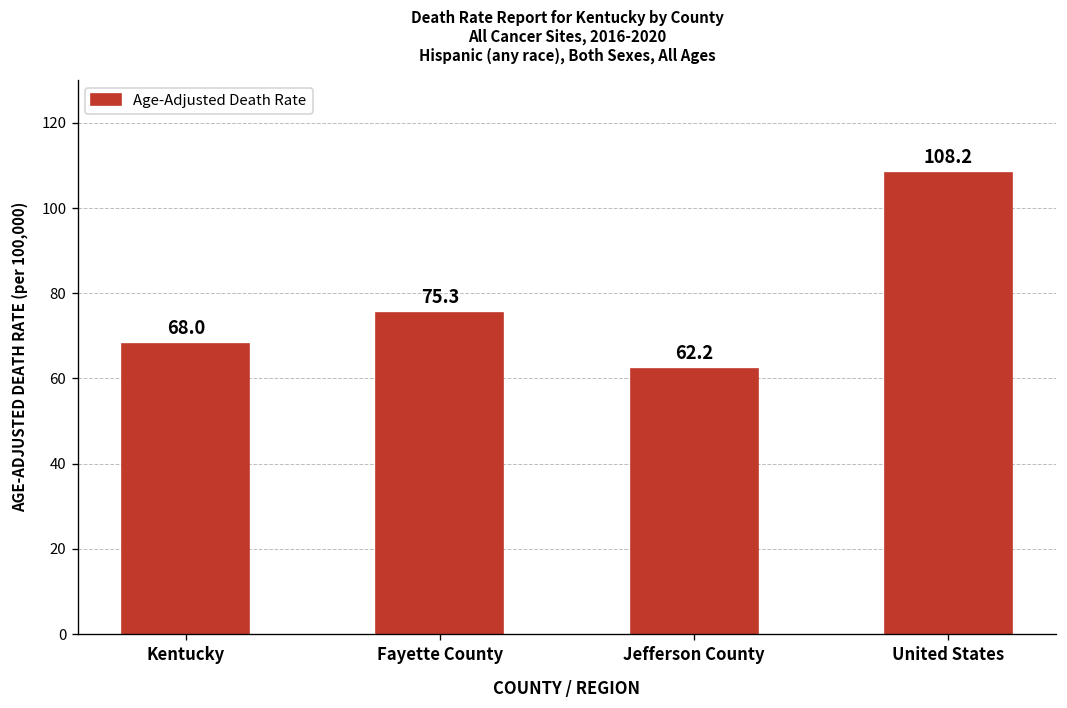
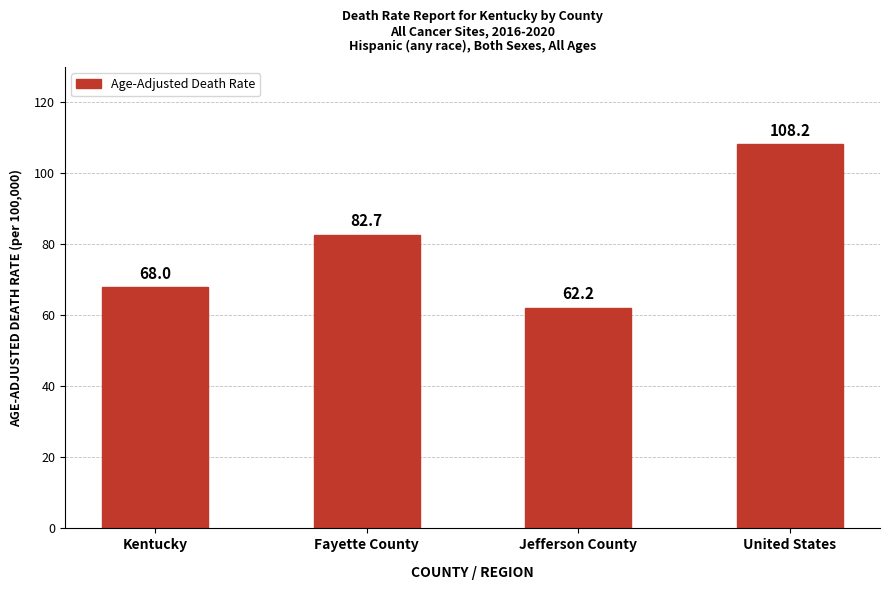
  {
    "Kentucky": 68.0,
-   "Fayette County": 75.3,
+   "Fayette County": 82.7,
    "Jefferson County": 62.2,
    "United States": 108.2
  }
